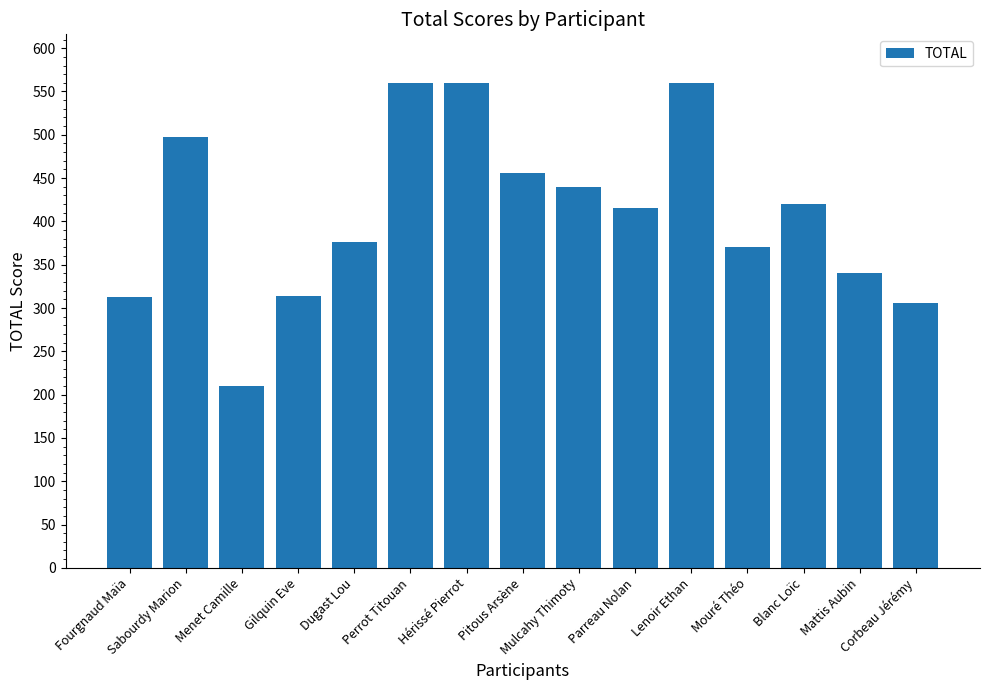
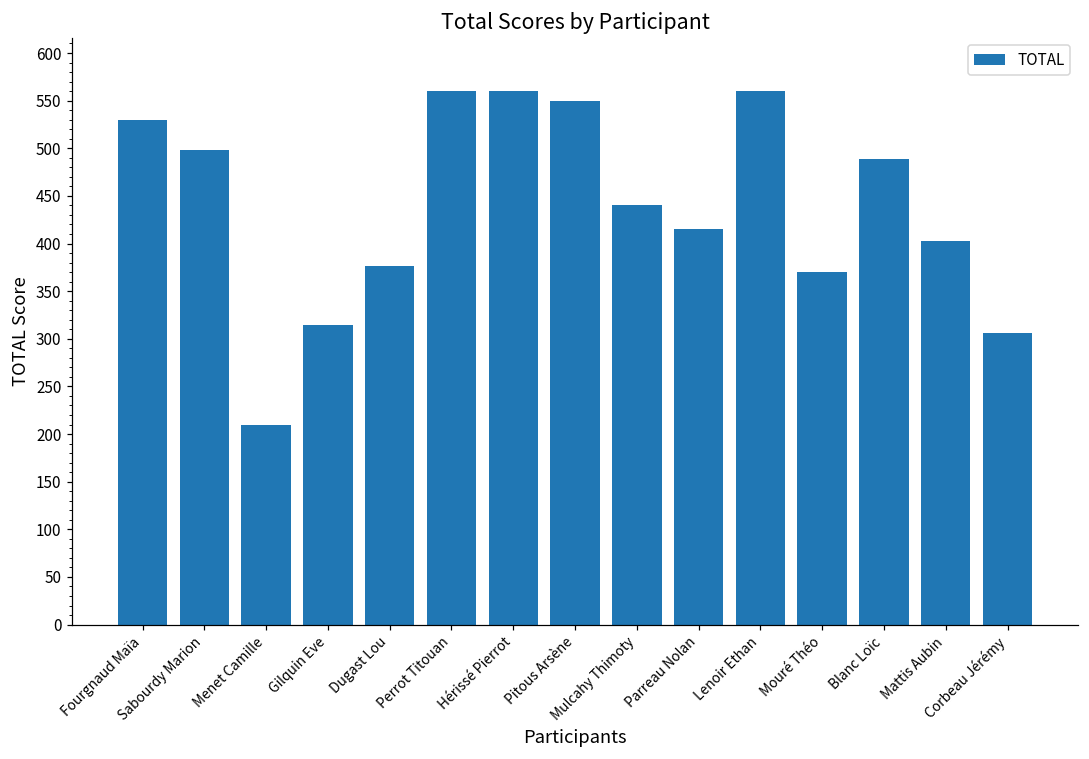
  {
-   "Fourgnaud Maïa": 310,
+   "Fourgnaud Maïa": 530,
    "Sabourdy Marion": 500,
    "Menet Camille": 210,
    "Gilquin Eve": 310,
    "Dugast Lou": 380,
    "Perrot Titouan": 560,
    "Hérissé Pierrot": 560,
-   "Pitous Arsène": 460,
+   "Pitous Arsène": 550,
    "Mulcahy Thimoty": 440,
    "Parreau Nolan": 420,
    "Lenoir Ethan": 560,
    "Mouré Théo": 370,
-   "Blanc Loïc": 420,
-   "Mattis Aubin": 340,
+   "Blanc Loïc": 490,
+   "Mattis Aubin": 400,
    "Corbeau Jérémy": 310
  }
